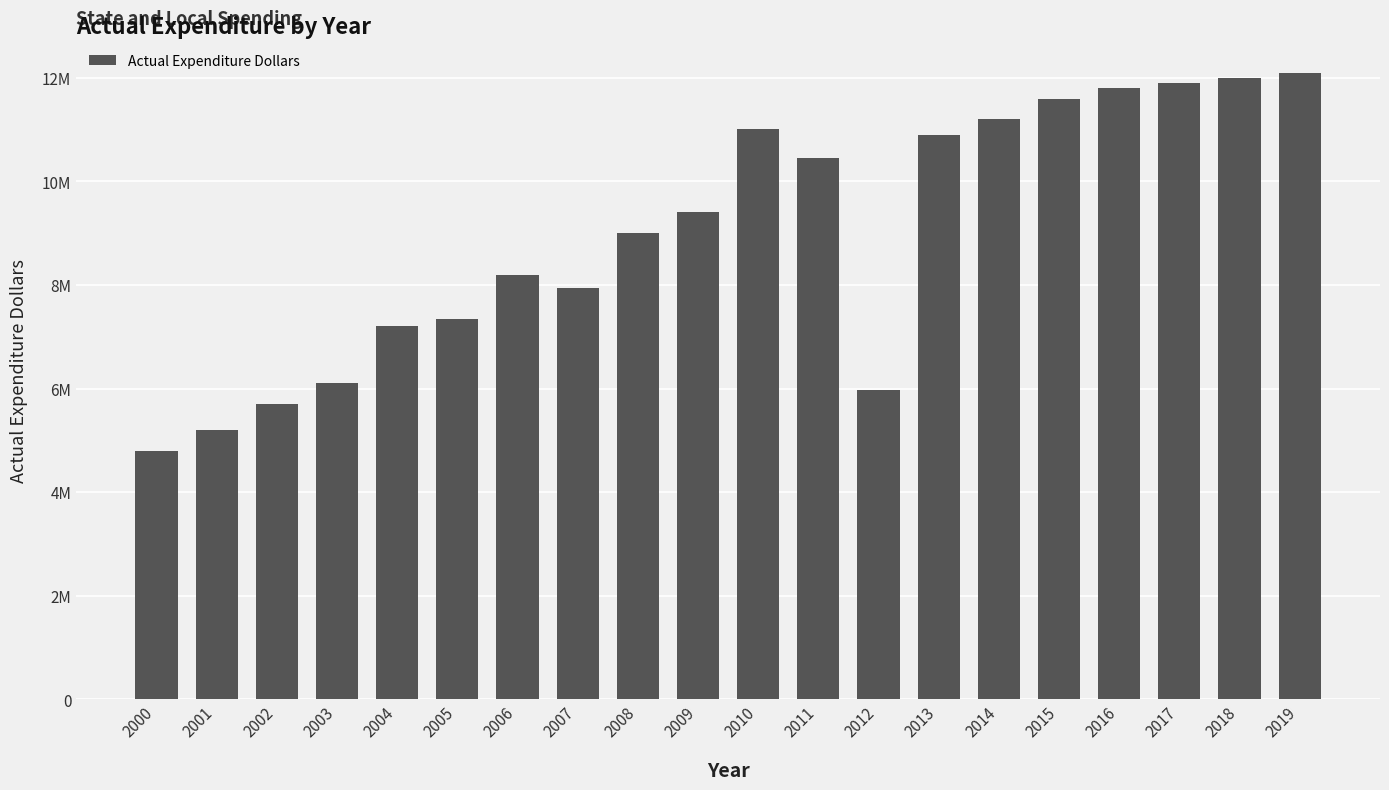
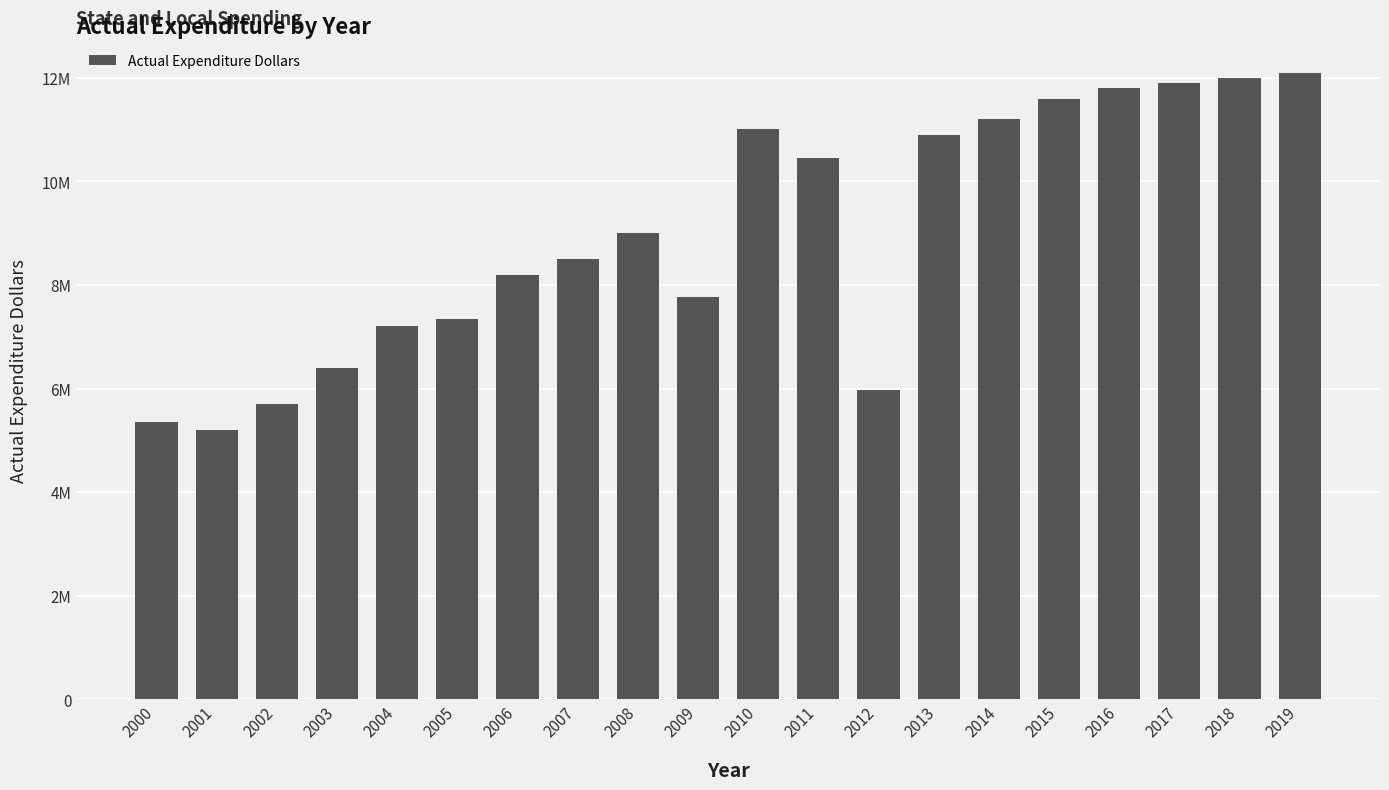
  {
-   "2000": 4800000,
+   "2000": 5300000,
    "2001": 5200000,
    "2002": 5700000,
-   "2003": 6100000,
+   "2003": 6400000,
    "2004": 7200000,
    "2005": 7300000,
    "2006": 8200000,
-   "2007": 7900000,
+   "2007": 8500000,
    "2008": 9000000,
-   "2009": 9400000,
+   "2009": 7800000,
    "2010": 11000000,
    "2011": 10500000,
    "2012": 6000000,
    "2013": 10900000,
    "2014": 11200000,
    "2015": 11600000,
    "2016": 11800000,
    "2017": 11900000,
    "2018": 12000000,
    "2019": 12100000
  }
